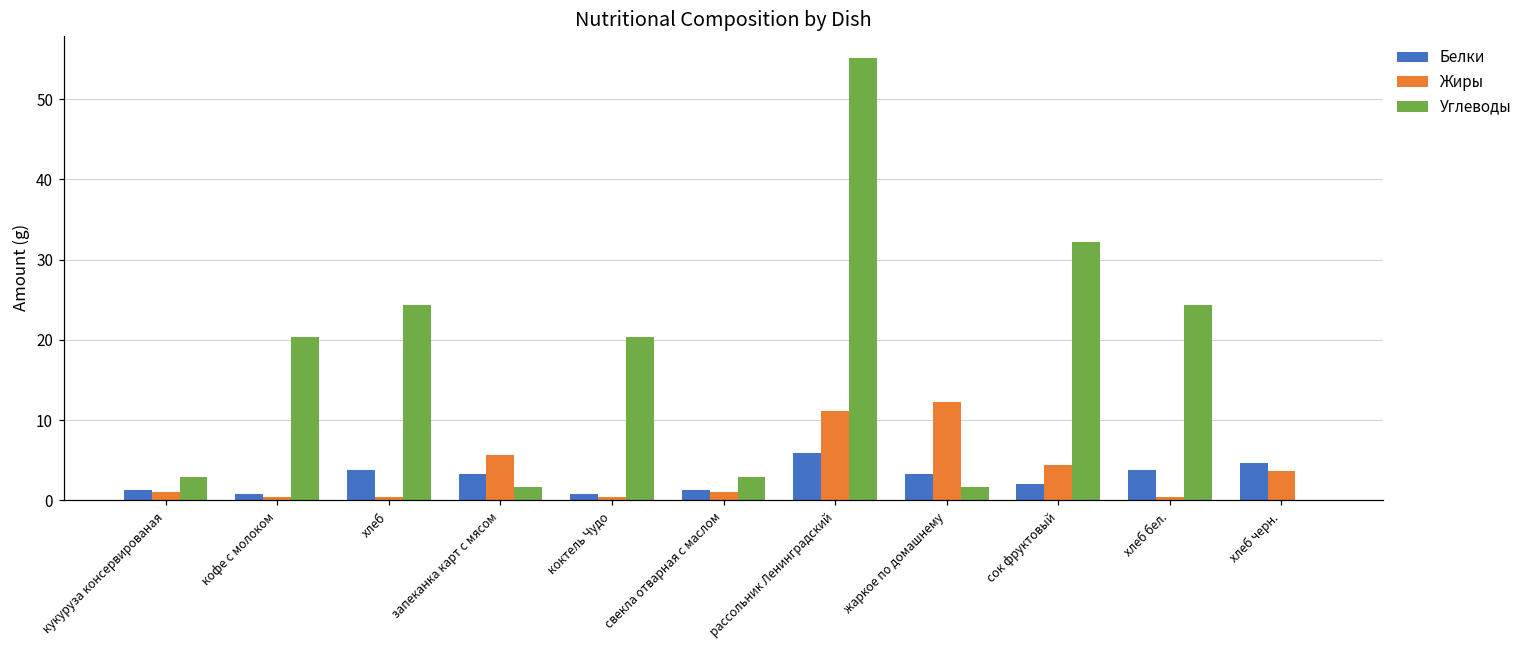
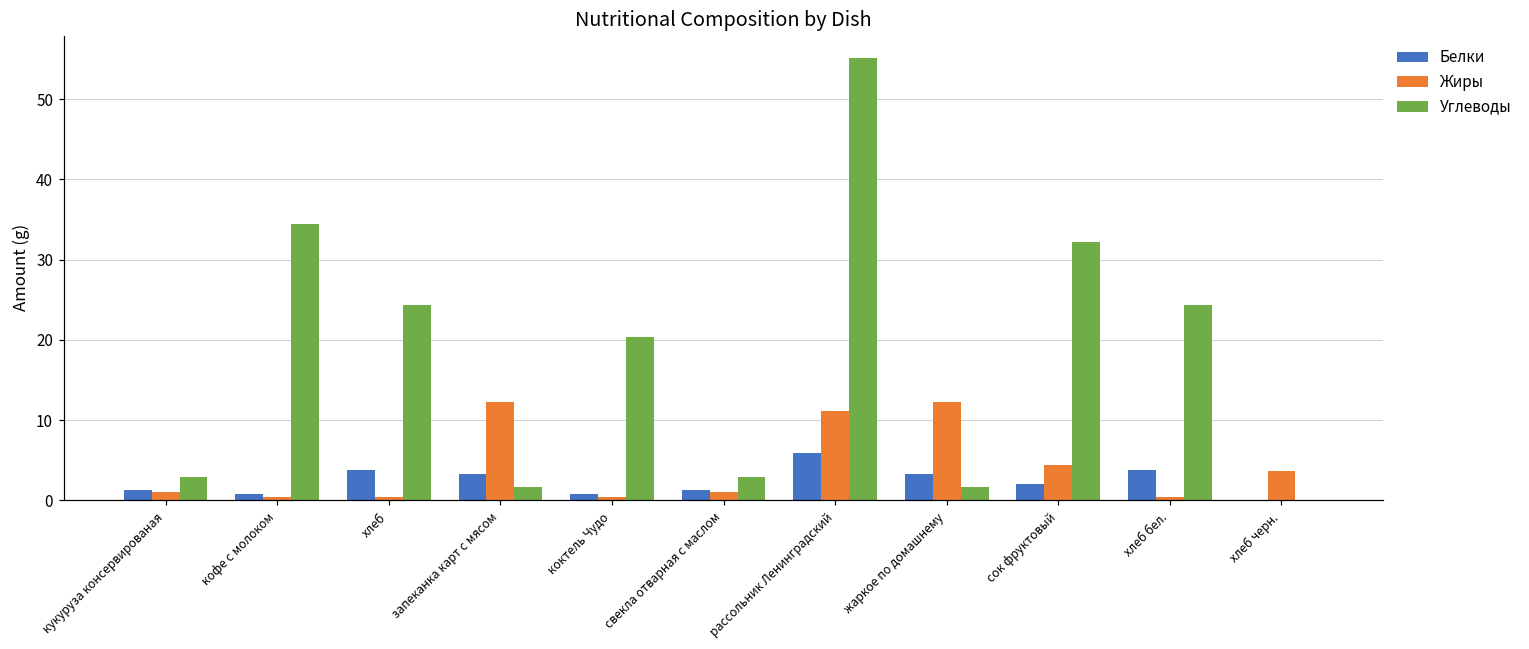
  {
    "Белки": {
      "кукуруза консервированая": 1,
      "кофе с молоком": 1,
      "хлеб": 4,
      "запеканка карт с мясом": 3,
      "коктель Чудо": 1,
      "свекла отварная с маслом": 1,
      "рассольник Ленинградский": 6,
      "жаркое по домашнему": 3,
      "сок фруктовый": 2,
      "хлеб бел.": 4,
-     "хлеб черн.": 5
+     "хлеб черн.": 0
    },
    "Жиры": {
      "кукуруза консервированая": 1,
      "кофе с молоком": 0,
      "хлеб": 0,
-     "запеканка карт с мясом": 6,
+     "запеканка карт с мясом": 12,
      "коктель Чудо": 0,
      "свекла отварная с маслом": 1,
      "рассольник Ленинградский": 11,
      "жаркое по домашнему": 12,
      "сок фруктовый": 4,
      "хлеб бел.": 0,
      "хлеб черн.": 4
    },
    "Углеводы": {
      "кукуруза консервированая": 3,
-     "кофе с молоком": 20,
+     "кофе с молоком": 34,
      "хлеб": 24,
      "запеканка карт с мясом": 2,
      "коктель Чудо": 20,
      "свекла отварная с маслом": 3,
      "рассольник Ленинградский": 55,
      "жаркое по домашнему": 2,
      "сок фруктовый": 32,
      "хлеб бел.": 24
    }
  }
